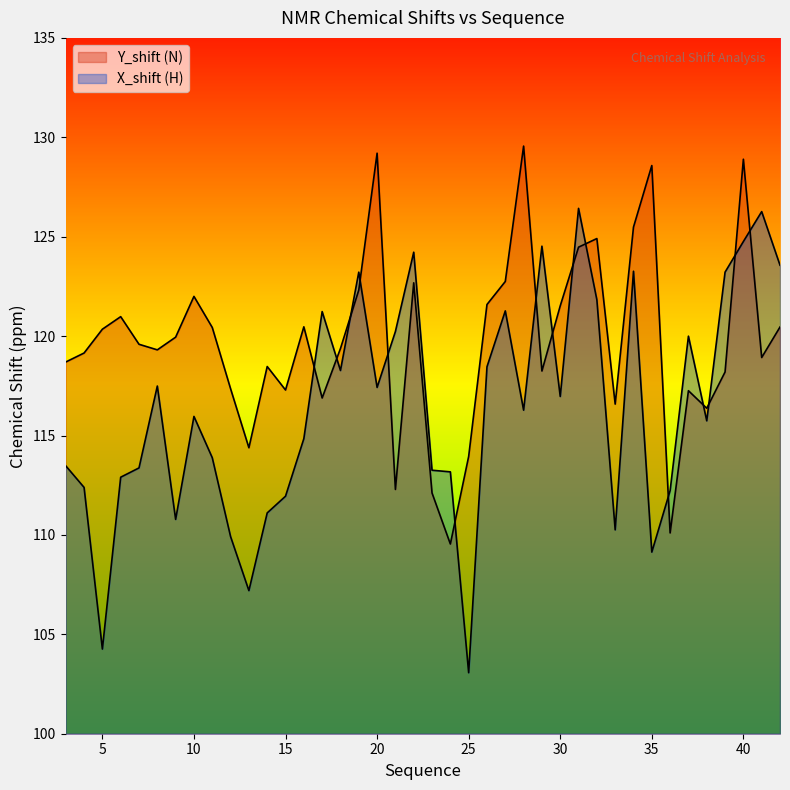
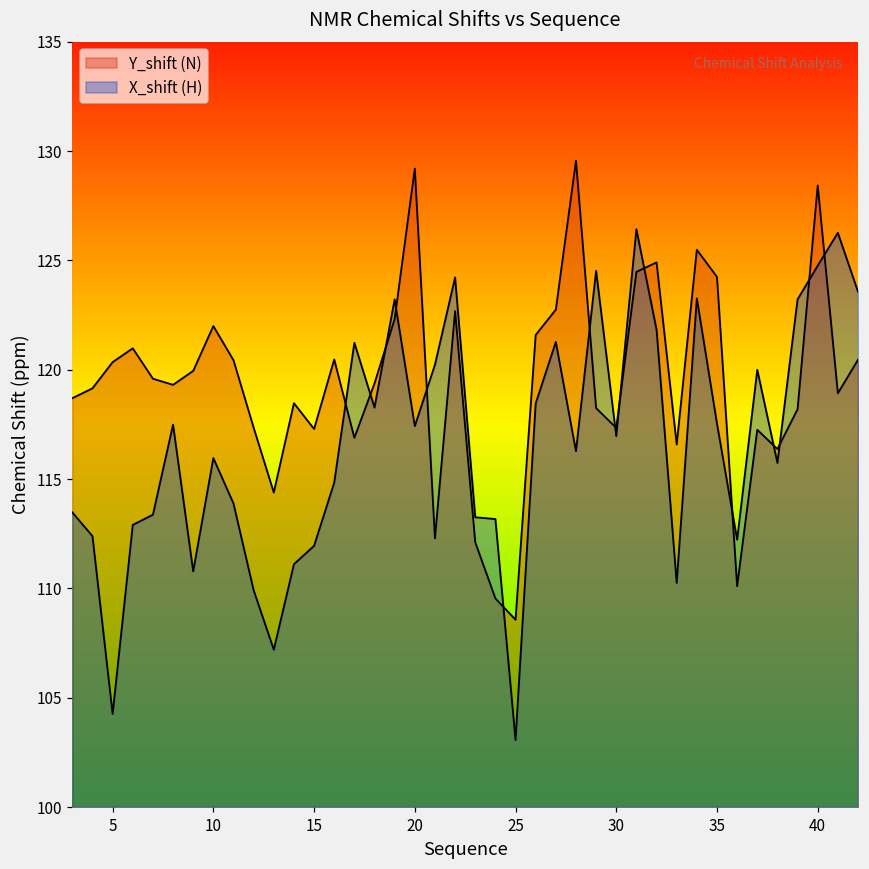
  {
    "Y_shift (N)": {
      "5": 120.3,
      "10": 122.0,
      "15": 117.3,
      "20": 129.2,
-     "25": 113.9,
-     "30": 121.5,
-     "35": 128.6,
-     "40": 128.9
+     "25": 108.6,
+     "30": 117.3,
+     "35": 124.2,
+     "40": 128.4
    },
    "X_shift (H)": {
      "5": 104.3,
      "10": 116.0,
      "15": 111.9,
      "20": 117.4,
      "25": 103.1,
      "30": 117.0,
-     "35": 109.1,
+     "35": 117.5,
      "40": 124.8
    }
  }
